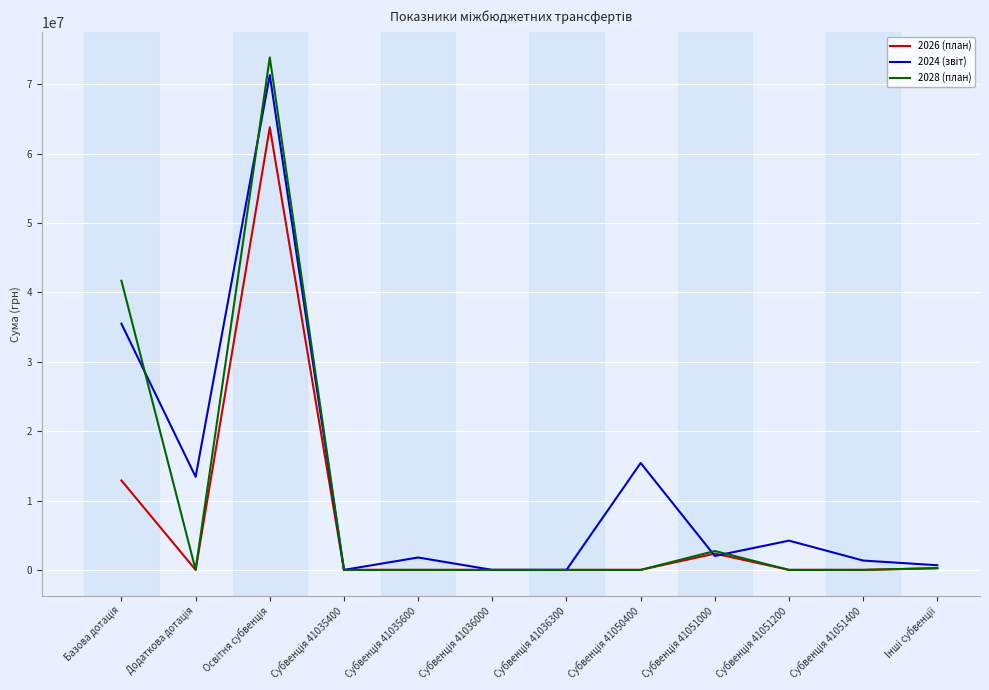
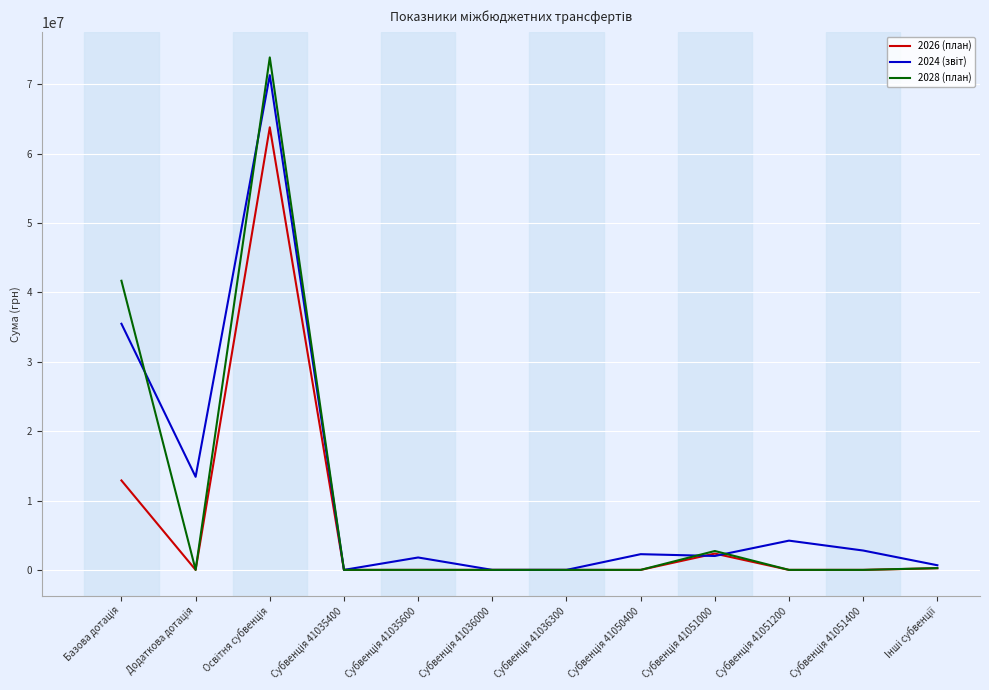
  {
    "2026 (план)": {
      "Базова дотація": 13000000,
      "Освітня субвенція": 64000000
    },
    "2024 (звіт)": {
      "Базова дотація": 35000000,
      "Додаткова дотація": 13000000,
      "Освітня субвенція": 71000000,
      "Субвенція 41035600": 2000000,
-     "Субвенція 41050400": 15000000,
+     "Субвенція 41050400": 2000000,
      "Субвенція 41051200": 4000000,
-     "Субвенція 41051400": 1000000,
+     "Субвенція 41051400": 3000000,
      "Інші субвенції": 1000000
    },
    "2028 (план)": {
      "Базова дотація": 42000000,
      "Освітня субвенція": 74000000,
      "Субвенція 41051000": 3000000
    }
  }
